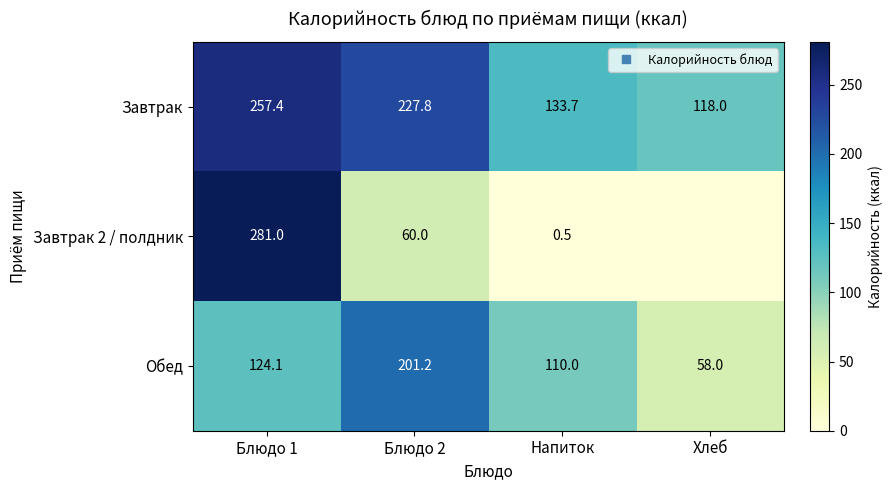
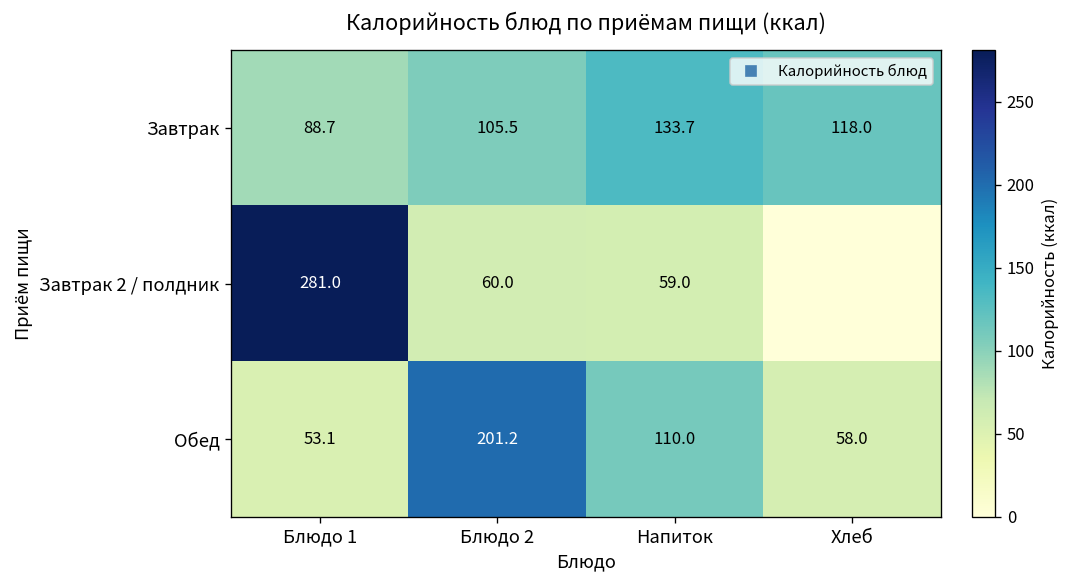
  {
    "Завтрак": {
-     "Блюдо 1": 257.4,
-     "Блюдо 2": 227.8,
+     "Блюдо 1": 88.7,
+     "Блюдо 2": 105.5,
      "Напиток": 133.7,
      "Хлеб": 118.0
    },
    "Завтрак 2 / полдник": {
      "Блюдо 1": 281.0,
      "Блюдо 2": 60.0,
-     "Напиток": 0.5
+     "Напиток": 59.0
    },
    "Обед": {
-     "Блюдо 1": 124.1,
+     "Блюдо 1": 53.1,
      "Блюдо 2": 201.2,
      "Напиток": 110.0,
      "Хлеб": 58.0
    }
  }
